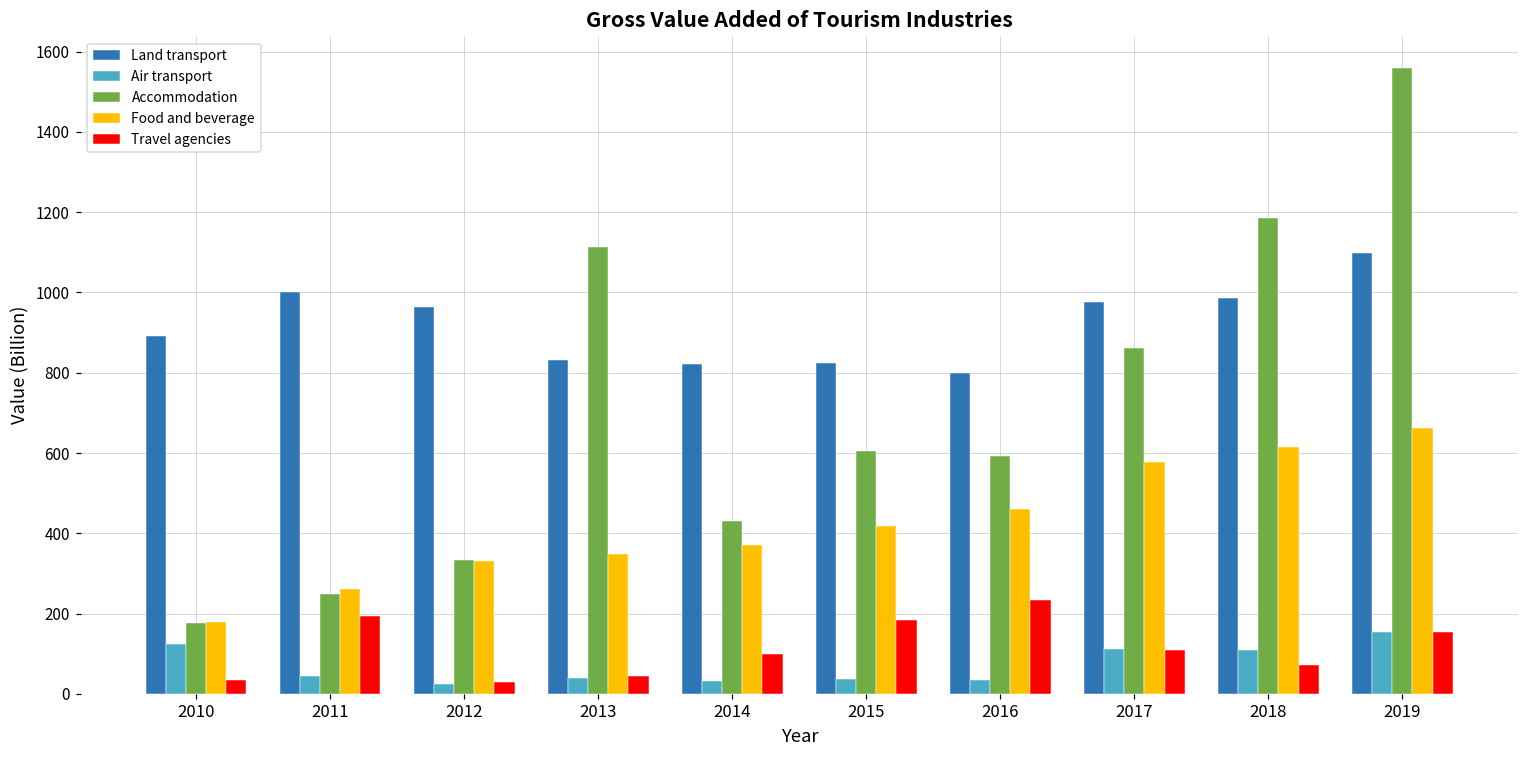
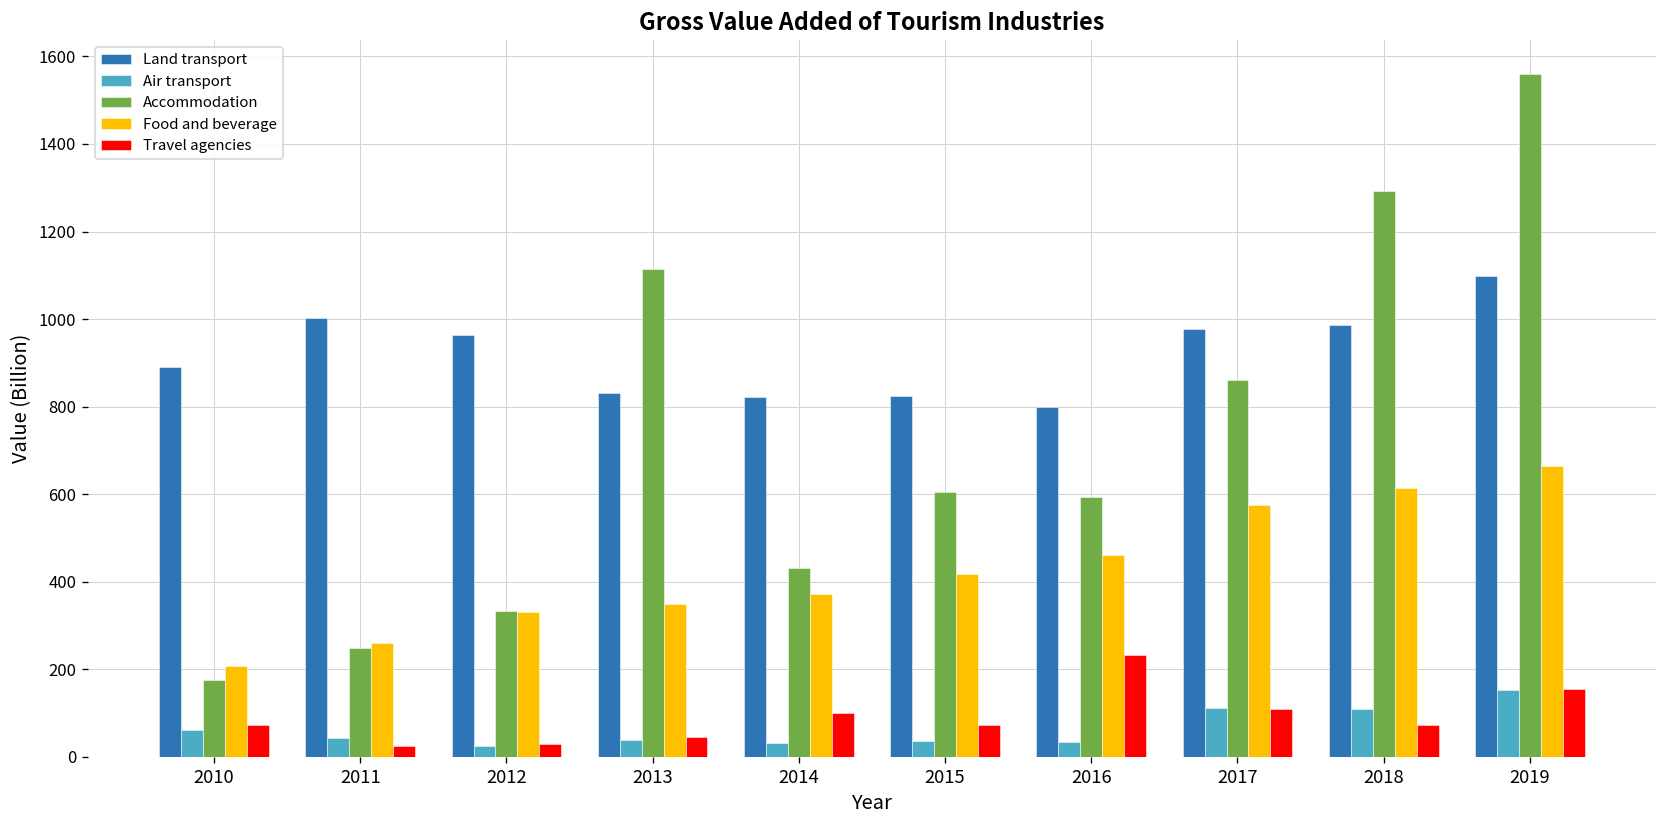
  {
    "Land transport": {
      "2010": 890,
      "2011": 1000,
      "2012": 960,
      "2013": 830,
      "2014": 820,
      "2015": 820,
      "2016": 800,
      "2017": 980,
      "2018": 990,
      "2019": 1100
    },
    "Air transport": {
-     "2010": 120,
+     "2010": 60,
      "2011": 40,
      "2012": 30,
      "2013": 40,
      "2014": 30,
      "2015": 40,
      "2016": 30,
      "2017": 110,
      "2018": 110,
      "2019": 150
    },
    "Accommodation": {
      "2010": 180,
      "2011": 250,
      "2012": 330,
      "2013": 1110,
      "2014": 430,
      "2015": 610,
      "2016": 590,
      "2017": 860,
-     "2018": 1190,
+     "2018": 1290,
      "2019": 1560
    },
    "Food and beverage": {
-     "2010": 180,
+     "2010": 210,
      "2011": 260,
      "2012": 330,
      "2013": 350,
      "2014": 370,
      "2015": 420,
      "2016": 460,
      "2017": 580,
      "2018": 610,
      "2019": 660
    },
    "Travel agencies": {
-     "2010": 30,
-     "2011": 190,
+     "2010": 70,
+     "2011": 20,
      "2012": 30,
      "2013": 40,
      "2014": 100,
-     "2015": 180,
+     "2015": 70,
      "2016": 230,
      "2017": 110,
      "2018": 70,
      "2019": 150
    }
  }
